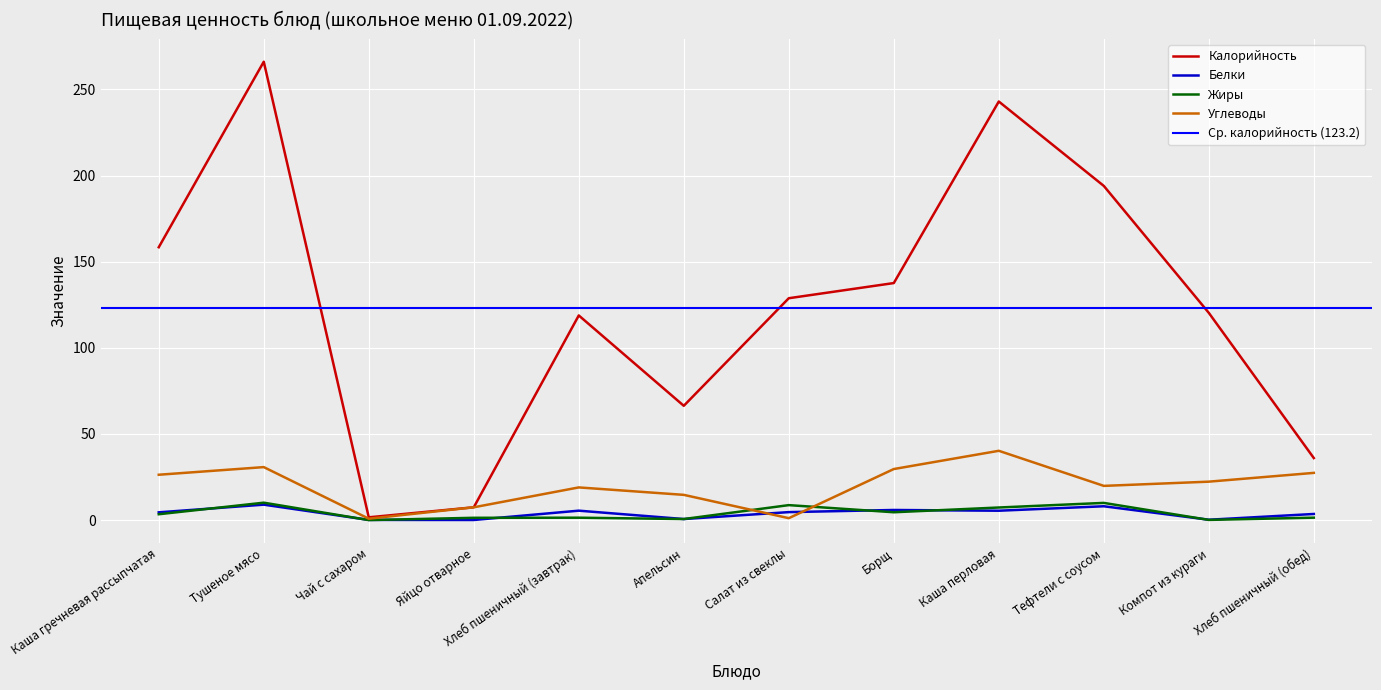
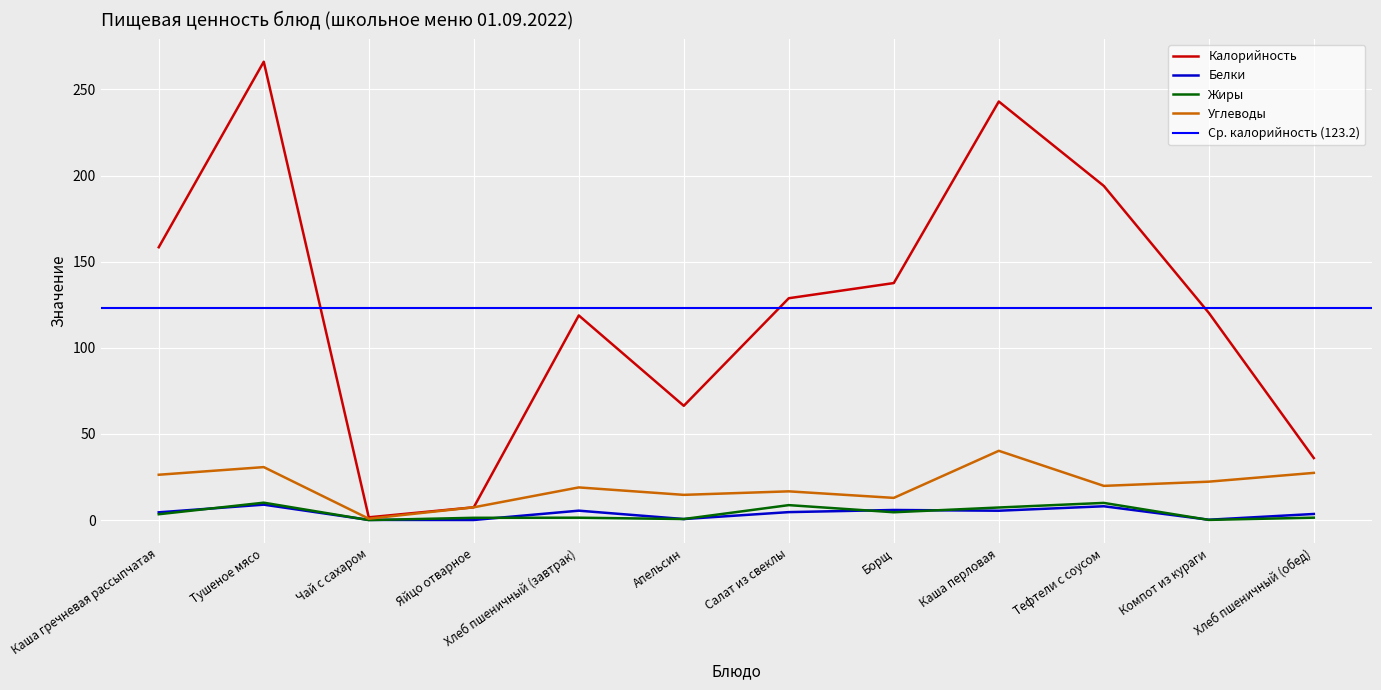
  {
    "Калорийность": {
      "Каша гречневая рассыпчатая": 158,
      "Тушеное мясо": 266,
      "Хлеб пшеничный (завтрак)": 119,
      "Апельсин": 66,
      "Салат из свеклы": 129,
      "Борщ": 138,
      "Каша перловая": 243,
      "Тефтели с соусом": 194,
      "Компот из кураги": 120,
      "Хлеб пшеничный (обед)": 36
    },
    "Белки": {
      "Хлеб пшеничный (завтрак)": 5,
      "Салат из свеклы": 5,
      "Каша перловая": 5,
      "Тефтели с соусом": 8,
      "Хлеб пшеничный (обед)": 4
    },
    "Жиры": {
      "Хлеб пшеничный (завтрак)": 1,
      "Салат из свеклы": 9,
      "Каша перловая": 7,
      "Тефтели с соусом": 10,
      "Хлеб пшеничный (обед)": 1
    },
    "Углеводы": {
      "Каша гречневая рассыпчатая": 26,
      "Тушеное мясо": 31,
      "Хлеб пшеничный (завтрак)": 19,
      "Апельсин": 15,
-     "Салат из свеклы": 1,
-     "Борщ": 30,
+     "Салат из свеклы": 17,
+     "Борщ": 13,
      "Каша перловая": 40,
      "Тефтели с соусом": 20,
      "Компот из кураги": 22,
      "Хлеб пшеничный (обед)": 27
    }
  }
